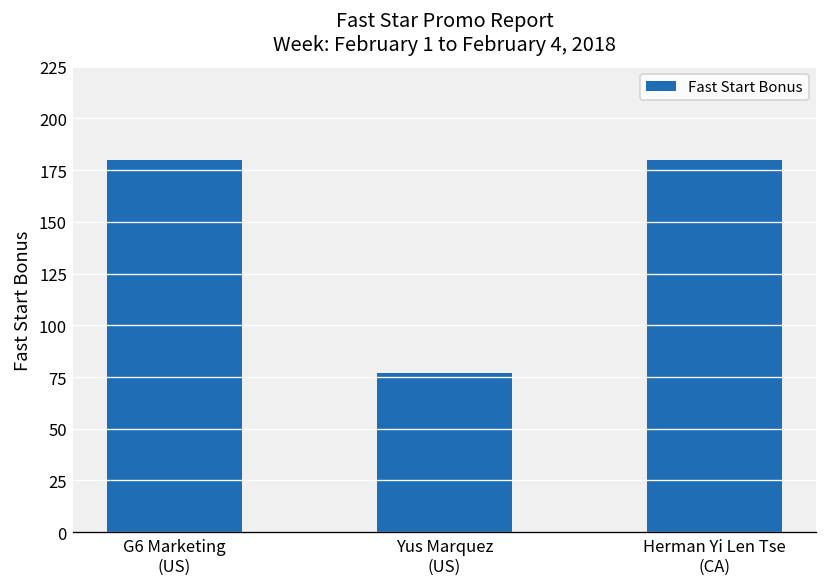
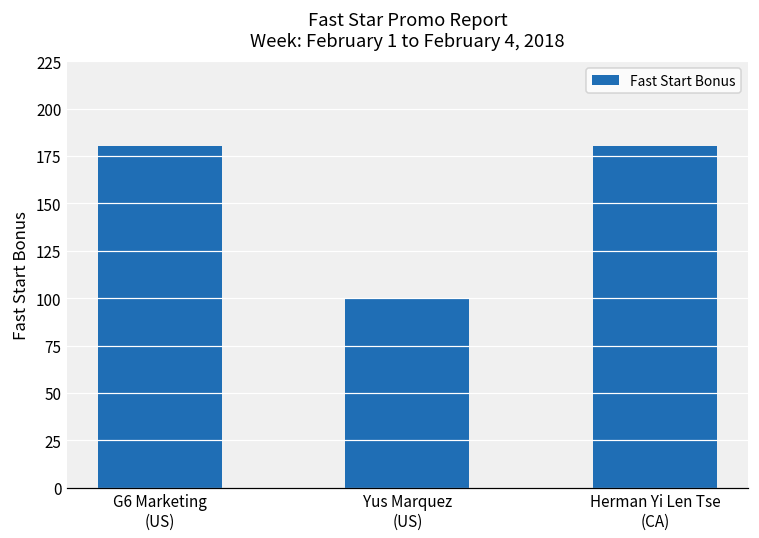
  {
    "G6 Marketing (US)": 180,
-   "Yus Marquez (US)": 77,
+   "Yus Marquez (US)": 100,
    "Herman Yi Len Tse (CA)": 180
  }
